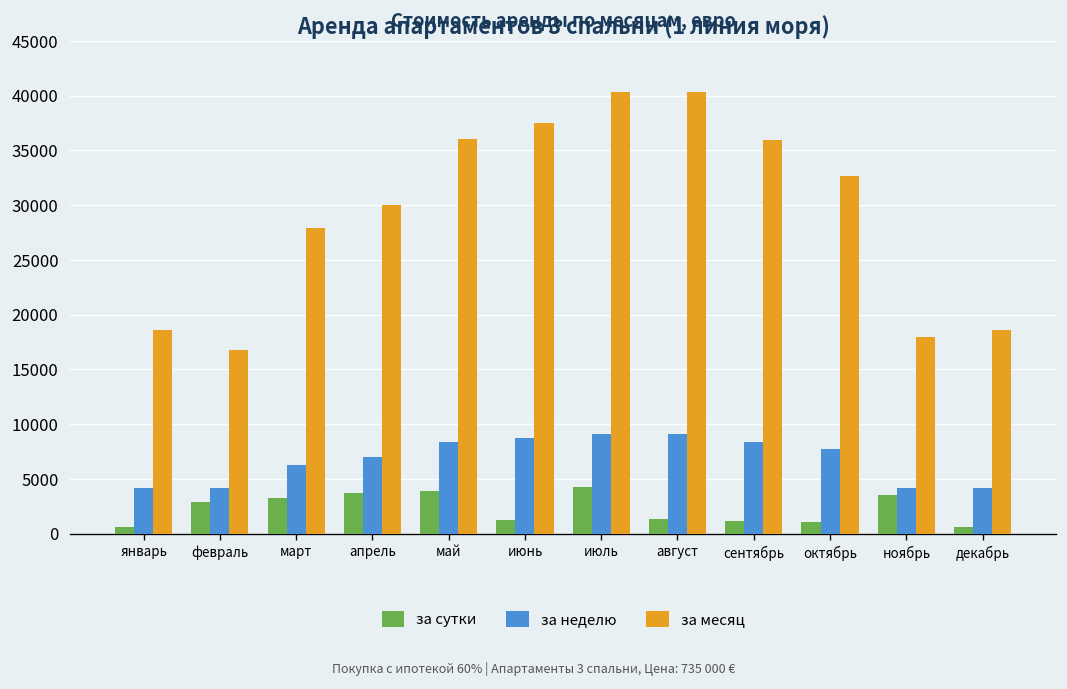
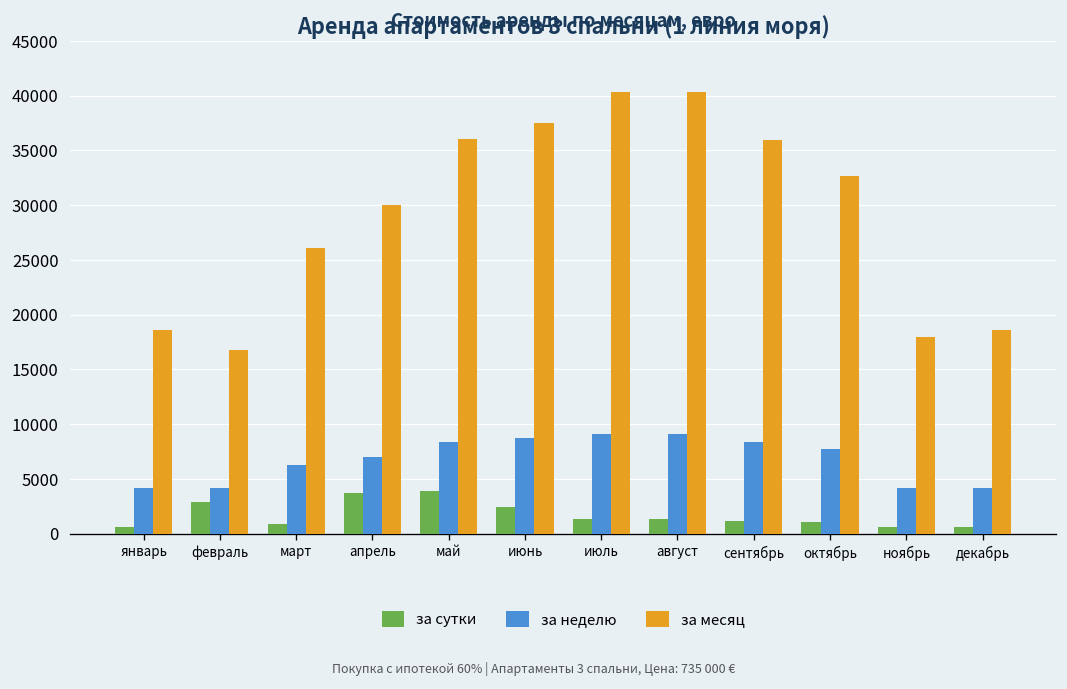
  {
    "за сутки": {
      "январь": 1000,
      "февраль": 3000,
-     "март": 3000,
+     "март": 1000,
      "апрель": 4000,
      "май": 4000,
-     "июнь": 1000,
-     "июль": 4000,
+     "июнь": 2000,
+     "июль": 1000,
      "август": 1000,
      "сентябрь": 1000,
      "октябрь": 1000,
-     "ноябрь": 4000,
+     "ноябрь": 1000,
      "декабрь": 1000
    },
    "за неделю": {
      "январь": 4000,
      "февраль": 4000,
      "март": 6000,
      "апрель": 7000,
      "май": 8000,
      "июнь": 9000,
      "июль": 9000,
      "август": 9000,
      "сентябрь": 8000,
      "октябрь": 8000,
      "ноябрь": 4000,
      "декабрь": 4000
    },
    "за месяц": {
      "январь": 19000,
      "февраль": 17000,
-     "март": 28000,
+     "март": 26000,
      "апрель": 30000,
      "май": 36000,
      "июнь": 38000,
      "июль": 40000,
      "август": 40000,
      "сентябрь": 36000,
      "октябрь": 33000,
      "ноябрь": 18000,
      "декабрь": 19000
    }
  }
